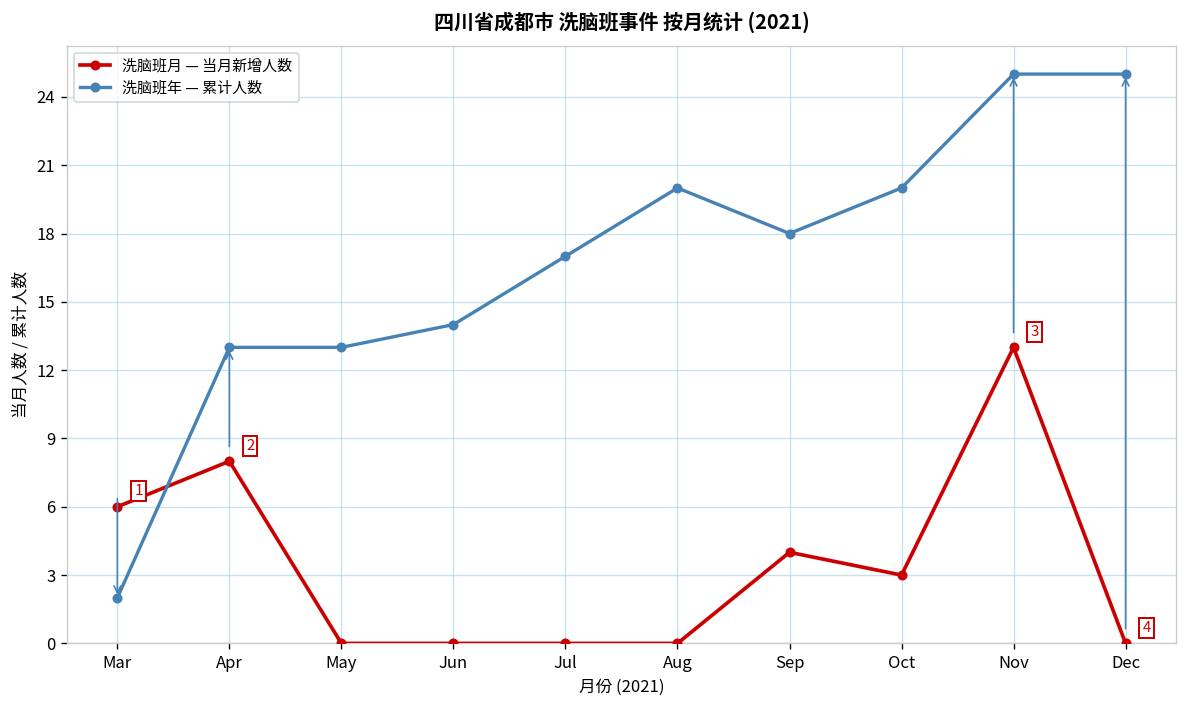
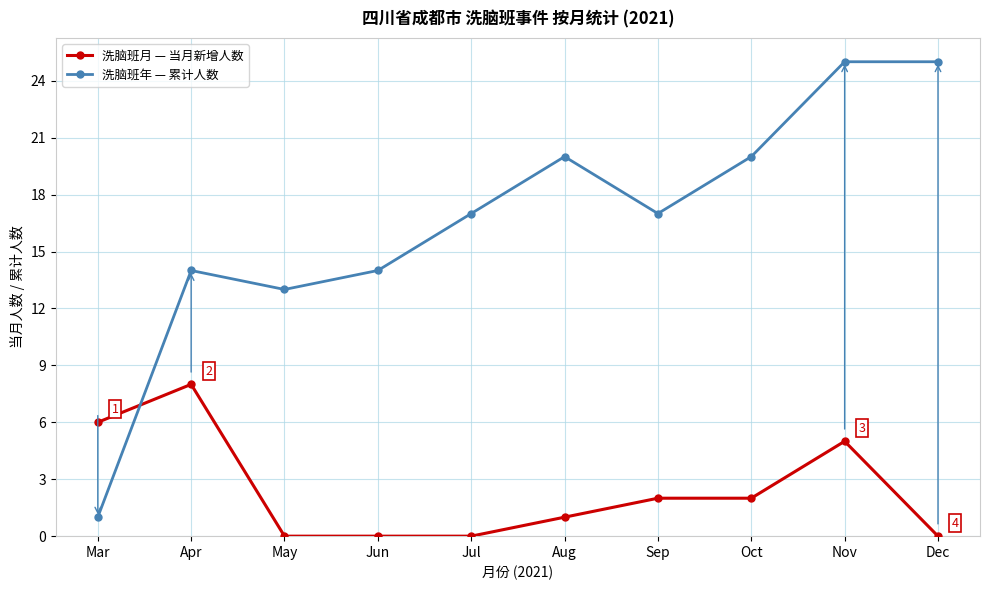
  {
    "洗脑班月 — 当月新增人数": {
      "May": 0,
      "Jun": 0,
      "Jul": 0,
-     "Aug": 0,
-     "Sep": 4,
-     "Oct": 3,
-     "Nov": 13
+     "Aug": 1,
+     "Sep": 2,
+     "Oct": 2,
+     "Nov": 5
    },
    "洗脑班年 — 累计人数": {
-     "Mar": 2,
-     "Apr": 13,
+     "Mar": 1,
+     "Apr": 14,
      "May": 13,
      "Jun": 14,
      "Jul": 17,
      "Aug": 20,
-     "Sep": 18,
+     "Sep": 17,
      "Oct": 20,
      "Nov": 25,
      "Dec": 25
    }
  }
